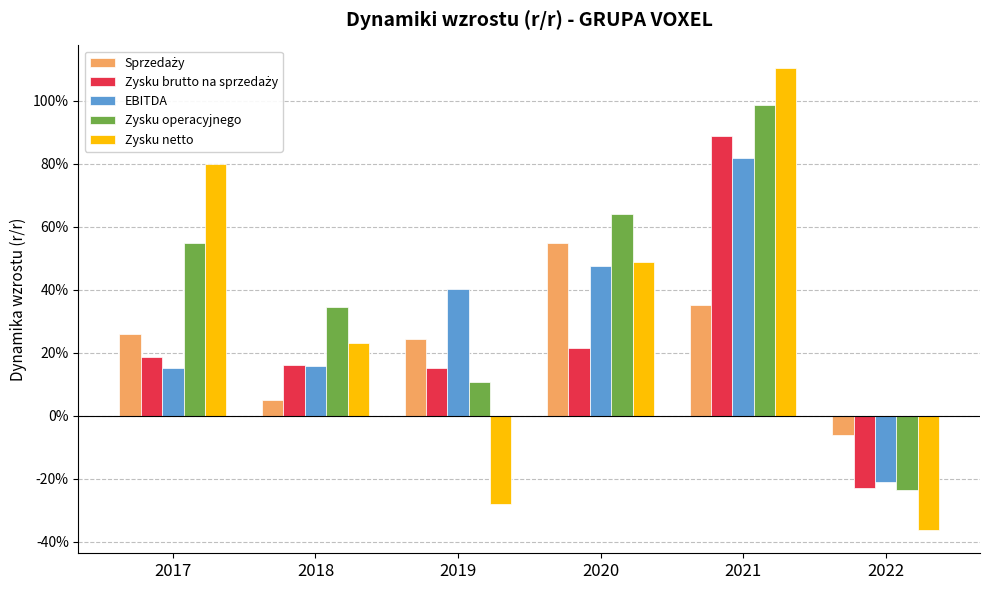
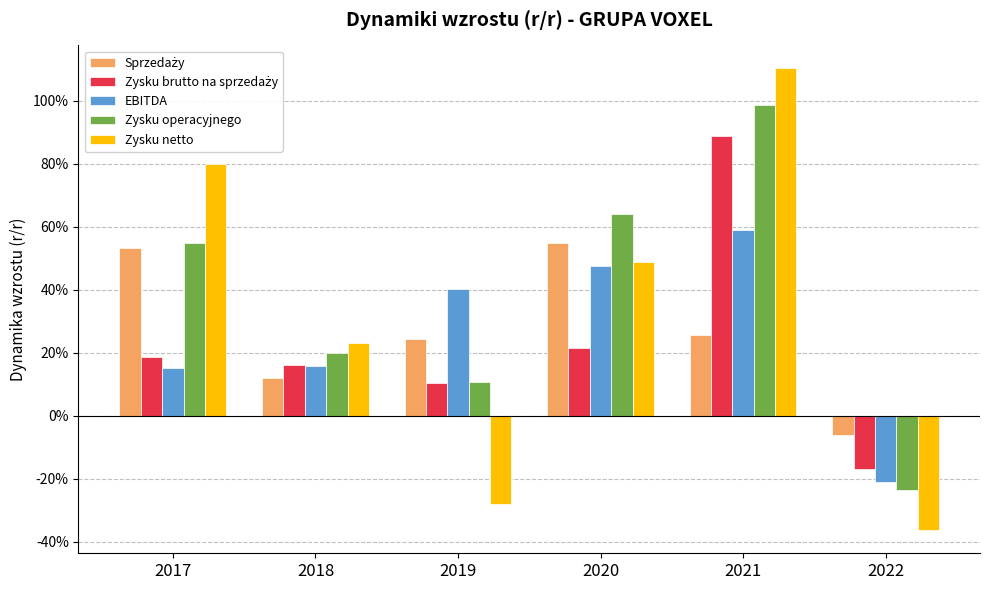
  {
    "Sprzedaży": {
-     "2017": "26%",
-     "2018": "5%",
+     "2017": "53%",
+     "2018": "12%",
      "2019": "24%",
      "2020": "55%",
-     "2021": "35%",
+     "2021": "26%",
      "2022": "-6%"
    },
    "Zysku brutto na sprzedaży": {
      "2017": "19%",
      "2018": "16%",
-     "2019": "15%",
+     "2019": "10%",
      "2020": "21%",
      "2021": "89%",
-     "2022": "-23%"
+     "2022": "-17%"
    },
    "EBITDA": {
      "2017": "15%",
      "2018": "16%",
      "2019": "40%",
      "2020": "48%",
-     "2021": "82%",
+     "2021": "59%",
      "2022": "-21%"
    },
    "Zysku operacyjnego": {
      "2017": "55%",
-     "2018": "35%",
+     "2018": "20%",
      "2019": "11%",
      "2020": "64%",
      "2021": "99%",
      "2022": "-24%"
    },
    "Zysku netto": {
      "2017": "80%",
      "2018": "23%",
      "2019": "-28%",
      "2020": "49%",
      "2021": "110%",
      "2022": "-36%"
    }
  }
